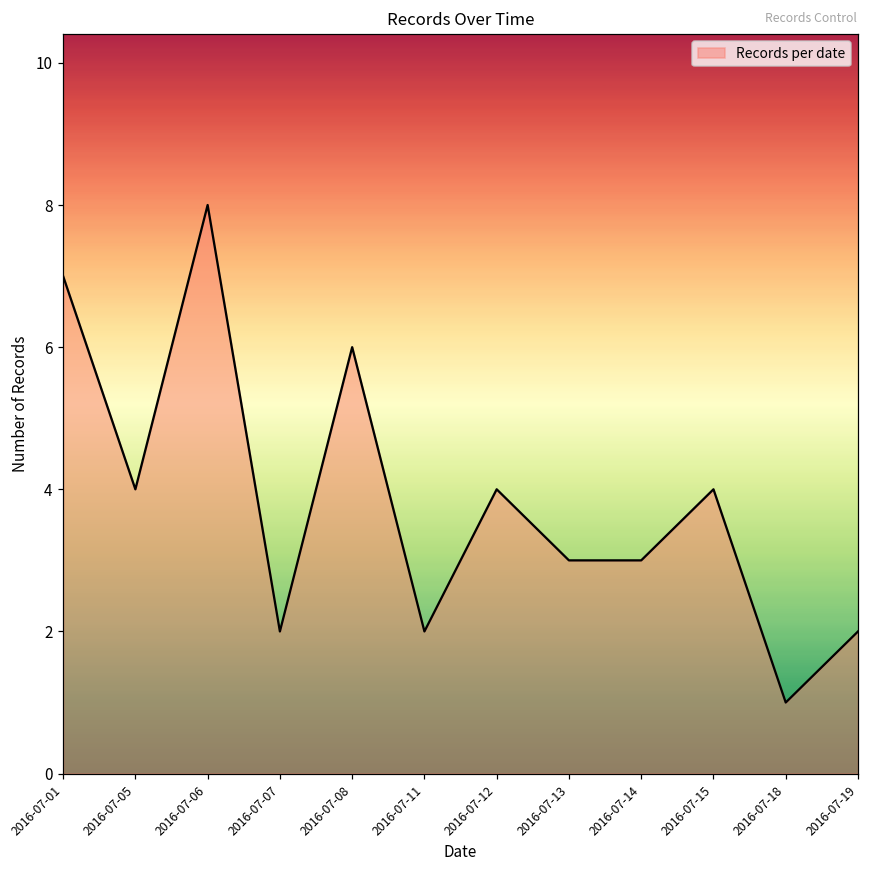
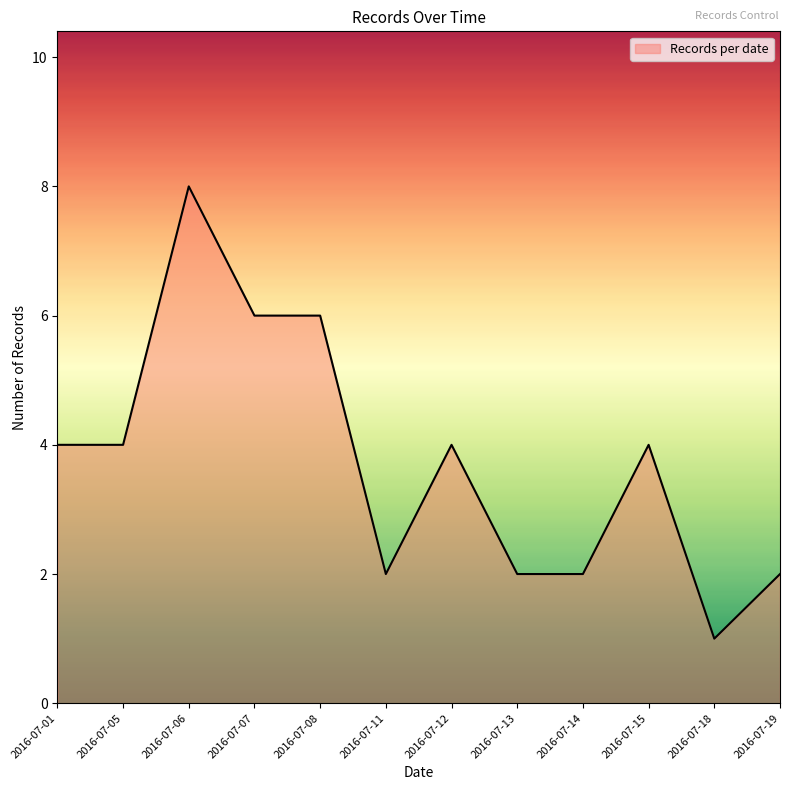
  {
-   "2016-07-01": 7,
+   "2016-07-01": 4,
    "2016-07-05": 4,
    "2016-07-06": 8,
-   "2016-07-07": 2,
+   "2016-07-07": 6,
    "2016-07-08": 6,
    "2016-07-11": 2,
    "2016-07-12": 4,
-   "2016-07-13": 3,
-   "2016-07-14": 3,
+   "2016-07-13": 2,
+   "2016-07-14": 2,
    "2016-07-15": 4,
    "2016-07-18": 1,
    "2016-07-19": 2
  }
